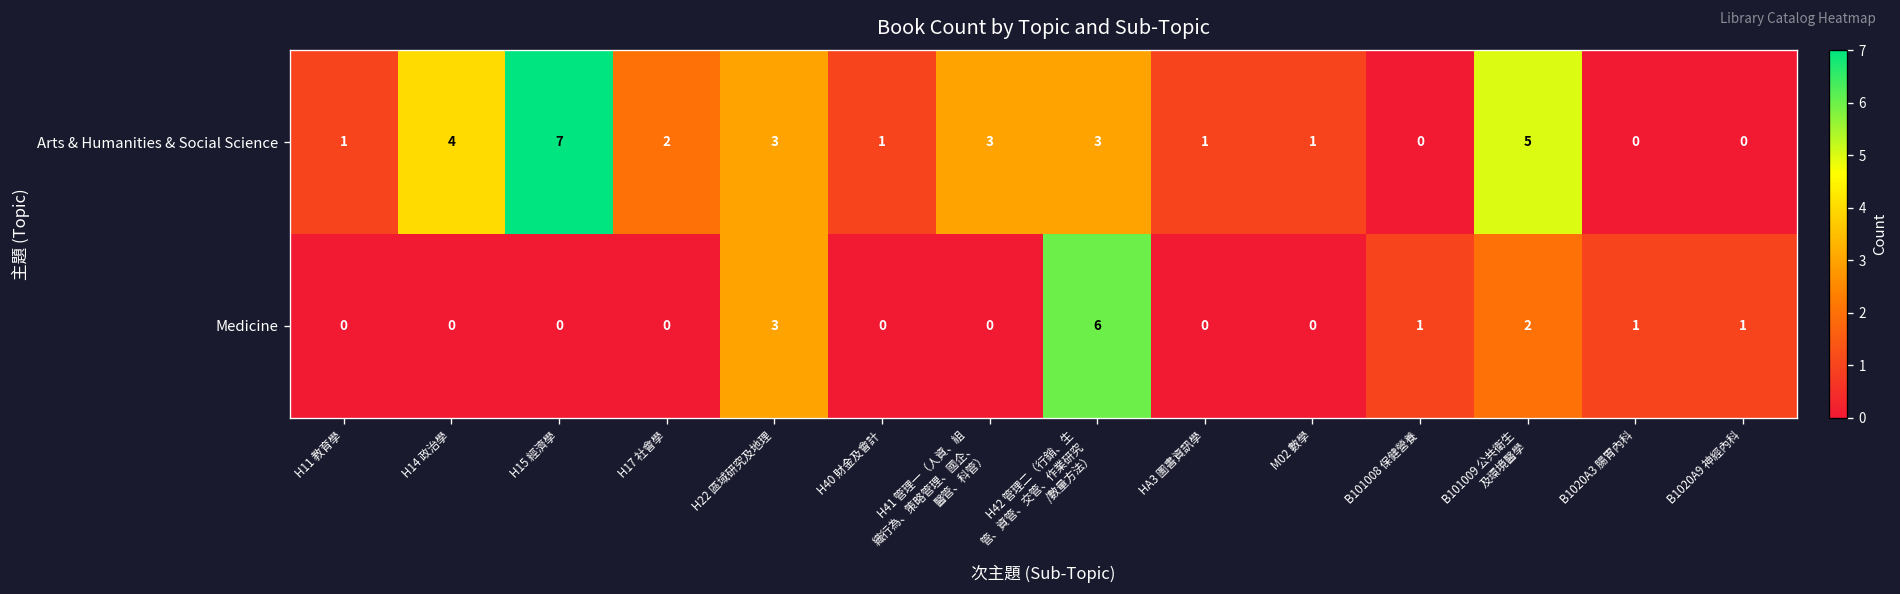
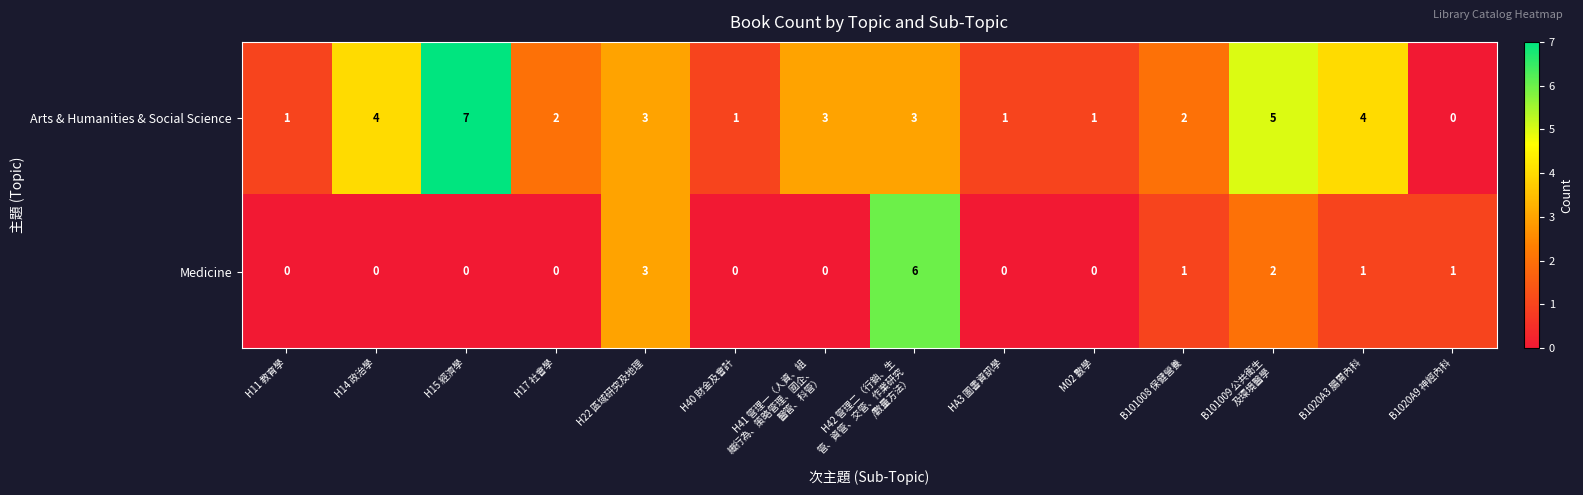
  {
    "Arts & Humanities & Social Science": {
      "H11 教育學": 1,
      "H14 政治學": 4,
      "H15 經濟學": 7,
      "H17 社會學": 2,
      "H22 區域研究及地理": 3,
      "H40 財金及會計": 1,
      "H41 管理一（人資、組 織行為、策略管理、國企、 醫管、科管）": 3,
      "H42 管理二（行銷、生 管、資管、交管、作業研究 /數量方法）": 3,
      "HA3 圖書資訊學": 1,
      "M02 數學": 1,
-     "B101008 保健營養": 0,
+     "B101008 保健營養": 2,
      "B101009 公共衛生 及環境醫學": 5,
-     "B1020A3 腸胃內科": 0,
+     "B1020A3 腸胃內科": 4,
      "B1020A9 神經內科": 0
    },
    "Medicine": {
      "H11 教育學": 0,
      "H14 政治學": 0,
      "H15 經濟學": 0,
      "H17 社會學": 0,
      "H22 區域研究及地理": 3,
      "H40 財金及會計": 0,
      "H41 管理一（人資、組 織行為、策略管理、國企、 醫管、科管）": 0,
      "H42 管理二（行銷、生 管、資管、交管、作業研究 /數量方法）": 6,
      "HA3 圖書資訊學": 0,
      "M02 數學": 0,
      "B101008 保健營養": 1,
      "B101009 公共衛生 及環境醫學": 2,
      "B1020A3 腸胃內科": 1,
      "B1020A9 神經內科": 1
    }
  }
